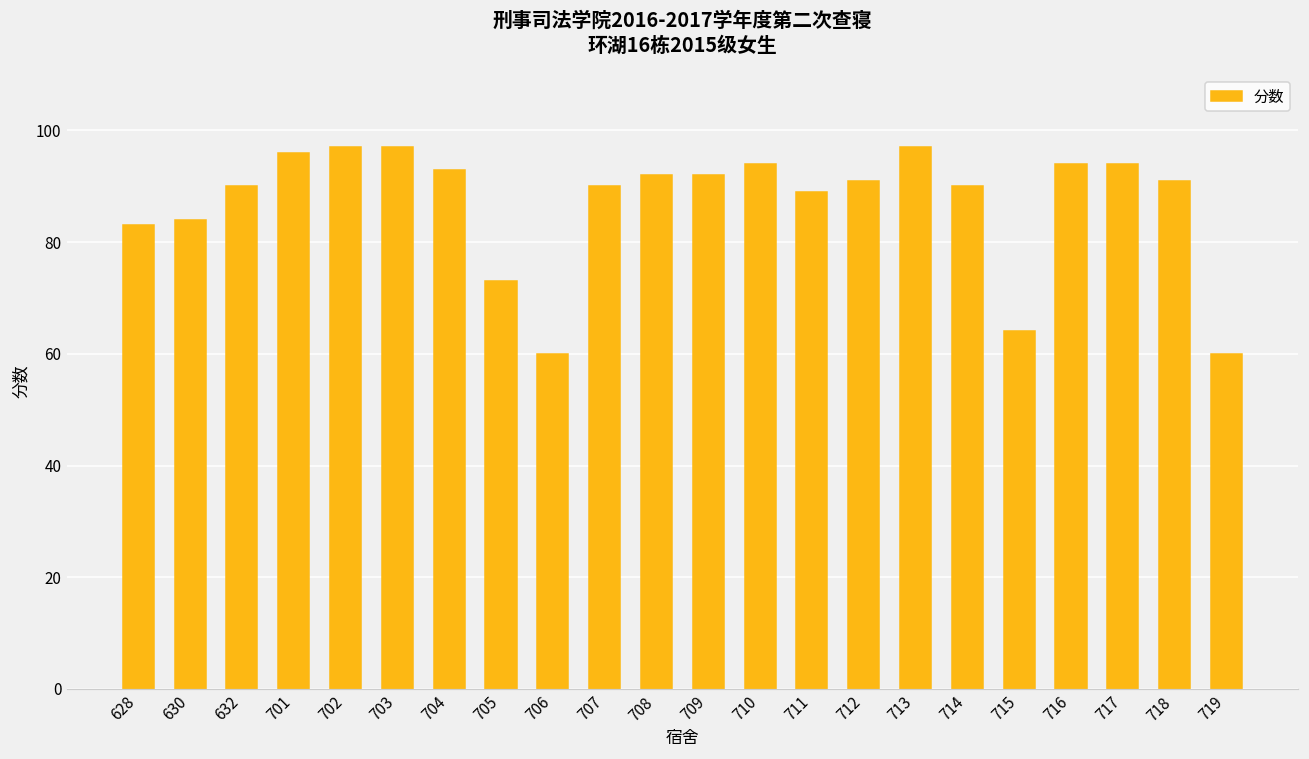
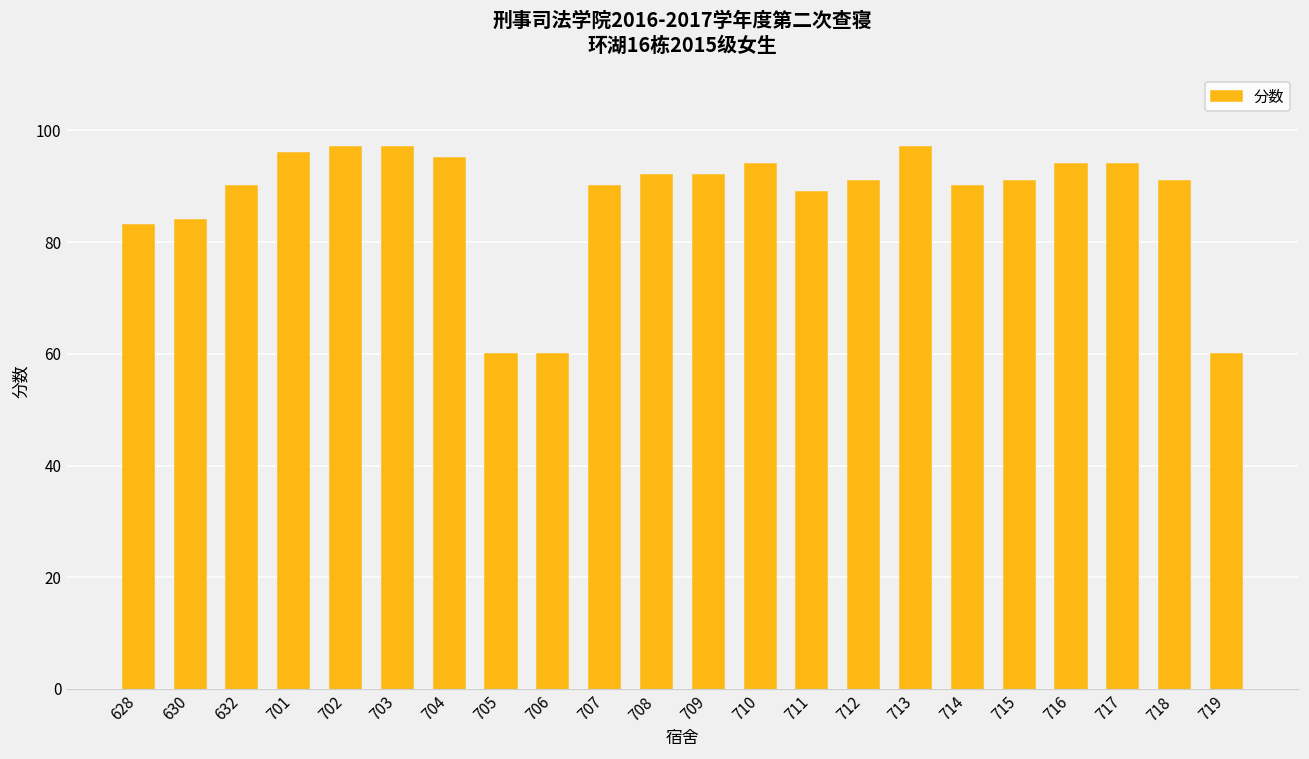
  {
    "628": 83,
    "630": 84,
    "632": 90,
    "701": 96,
    "702": 97,
    "703": 97,
-   "704": 93,
-   "705": 73,
+   "704": 95,
+   "705": 60,
    "706": 60,
    "707": 90,
    "708": 92,
    "709": 92,
    "710": 94,
    "711": 89,
    "712": 91,
    "713": 97,
    "714": 90,
-   "715": 64,
+   "715": 91,
    "716": 94,
    "717": 94,
    "718": 91,
    "719": 60
  }
